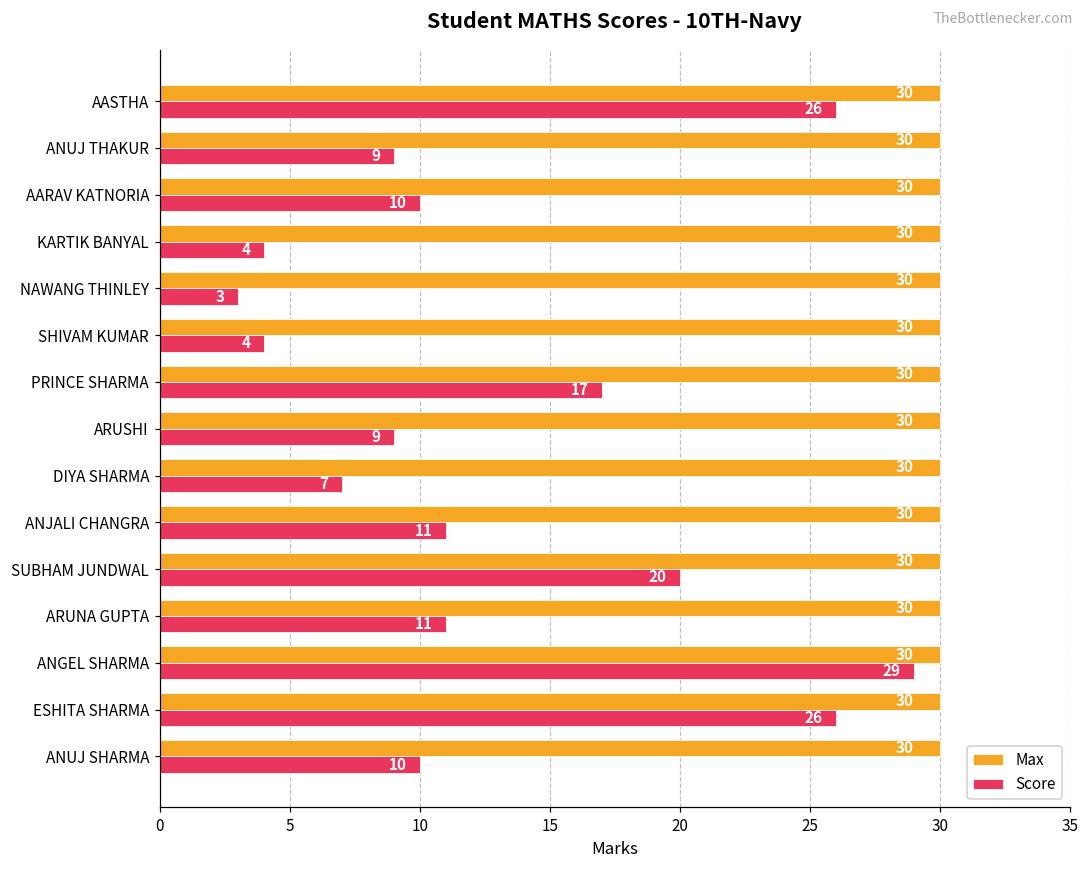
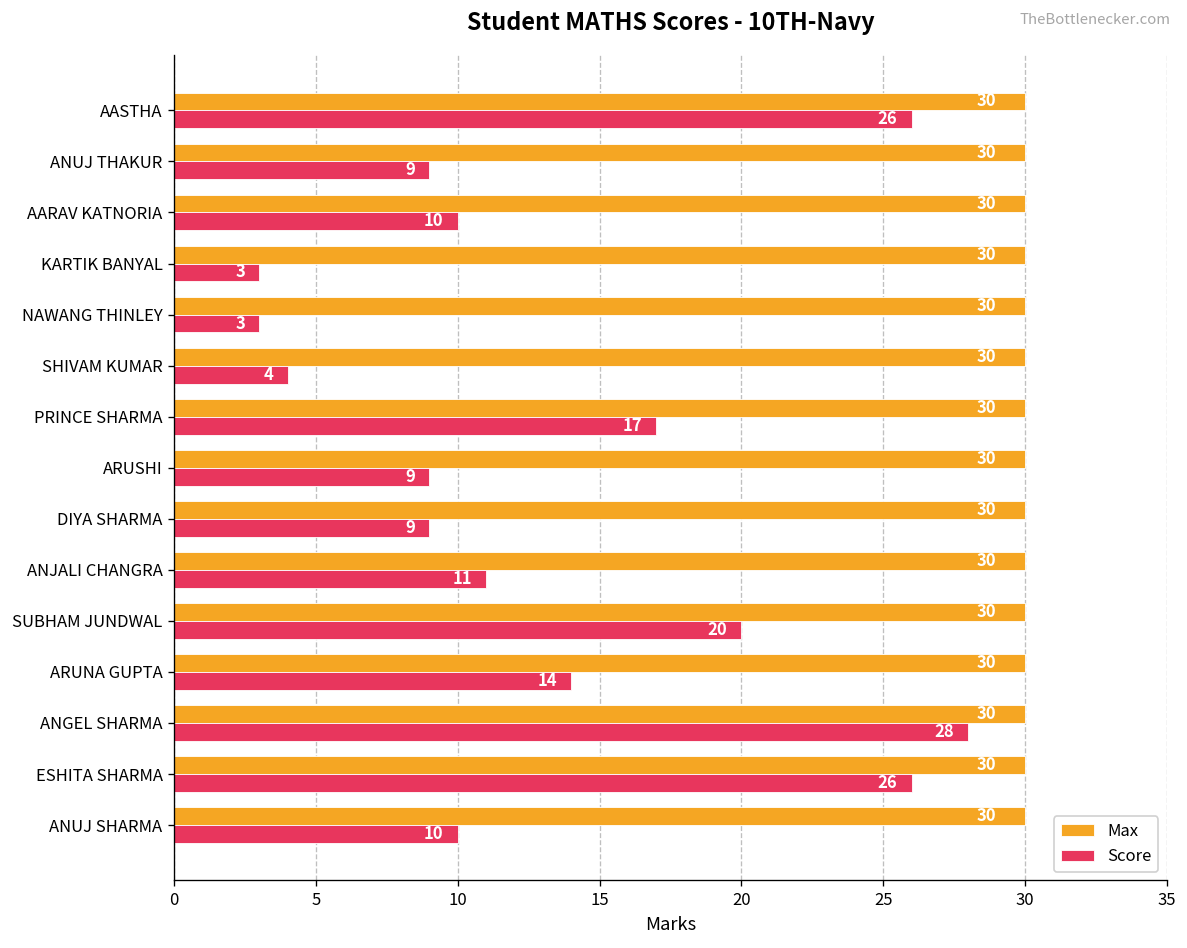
  {
    "Max": {
      "AASTHA": 30,
      "ANUJ THAKUR": 30,
      "AARAV KATNORIA": 30,
      "KARTIK BANYAL": 30,
      "NAWANG THINLEY": 30,
      "SHIVAM KUMAR": 30,
      "PRINCE SHARMA": 30,
      "ARUSHI": 30,
      "DIYA SHARMA": 30,
      "ANJALI CHANGRA": 30,
      "SUBHAM JUNDWAL": 30,
      "ARUNA GUPTA": 30,
      "ANGEL SHARMA": 30,
      "ESHITA SHARMA": 30,
      "ANUJ SHARMA": 30
    },
    "Score": {
      "AASTHA": 26,
      "ANUJ THAKUR": 9,
      "AARAV KATNORIA": 10,
-     "KARTIK BANYAL": 4,
+     "KARTIK BANYAL": 3,
      "NAWANG THINLEY": 3,
      "SHIVAM KUMAR": 4,
      "PRINCE SHARMA": 17,
      "ARUSHI": 9,
-     "DIYA SHARMA": 7,
+     "DIYA SHARMA": 9,
      "ANJALI CHANGRA": 11,
      "SUBHAM JUNDWAL": 20,
-     "ARUNA GUPTA": 11,
-     "ANGEL SHARMA": 29,
+     "ARUNA GUPTA": 14,
+     "ANGEL SHARMA": 28,
      "ESHITA SHARMA": 26,
      "ANUJ SHARMA": 10
    }
  }
